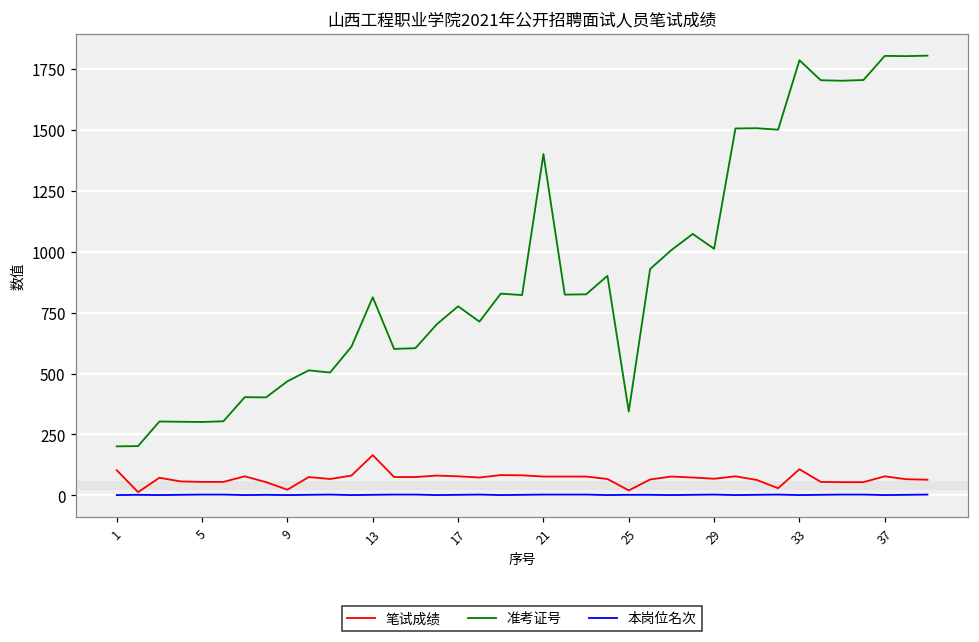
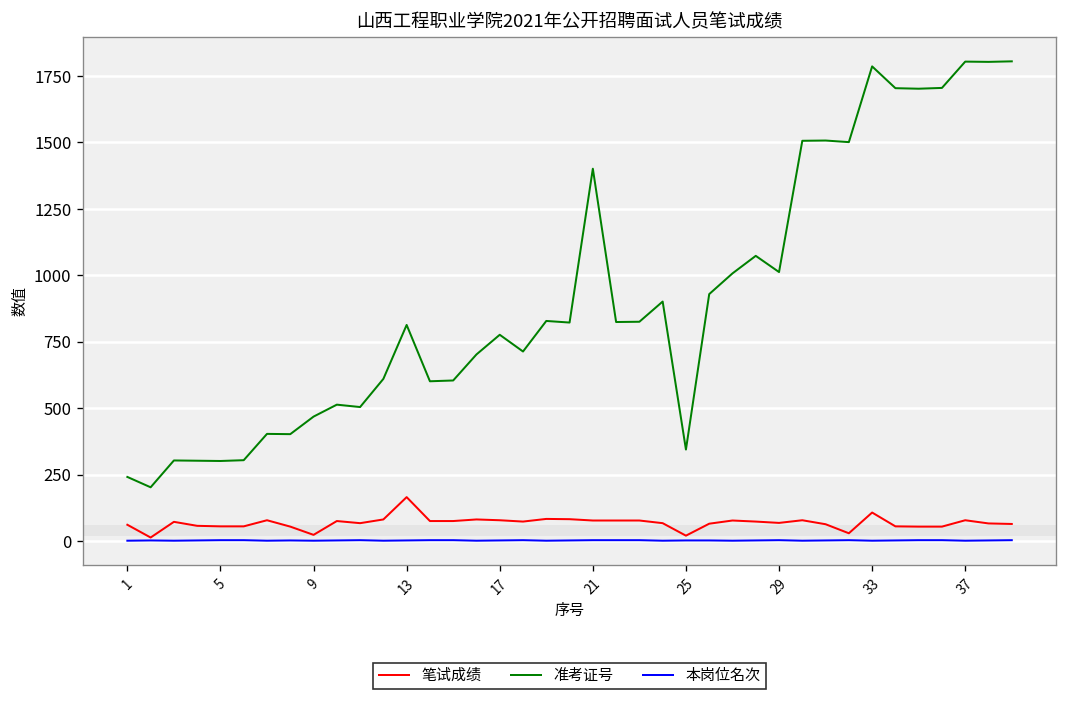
  {
    "笔试成绩": {
-     "1": 100,
+     "1": 60,
      "5": 60,
      "9": 20,
      "13": 170,
      "17": 80,
      "21": 80,
      "25": 20,
      "29": 70,
      "33": 110,
      "37": 80
    },
    "准考证号": {
-     "1": 200,
+     "1": 240,
      "5": 300,
      "9": 470,
      "13": 810,
      "17": 780,
      "21": 1400,
      "25": 340,
      "29": 1010,
      "33": 1790,
      "37": 1800
    },
    "本岗位名次": {
      "1": 0,
      "5": 0,
      "9": 0,
      "13": 0,
      "17": 0,
      "21": 0,
      "25": 0,
      "29": 0,
      "33": 0,
      "37": 0
    }
  }
